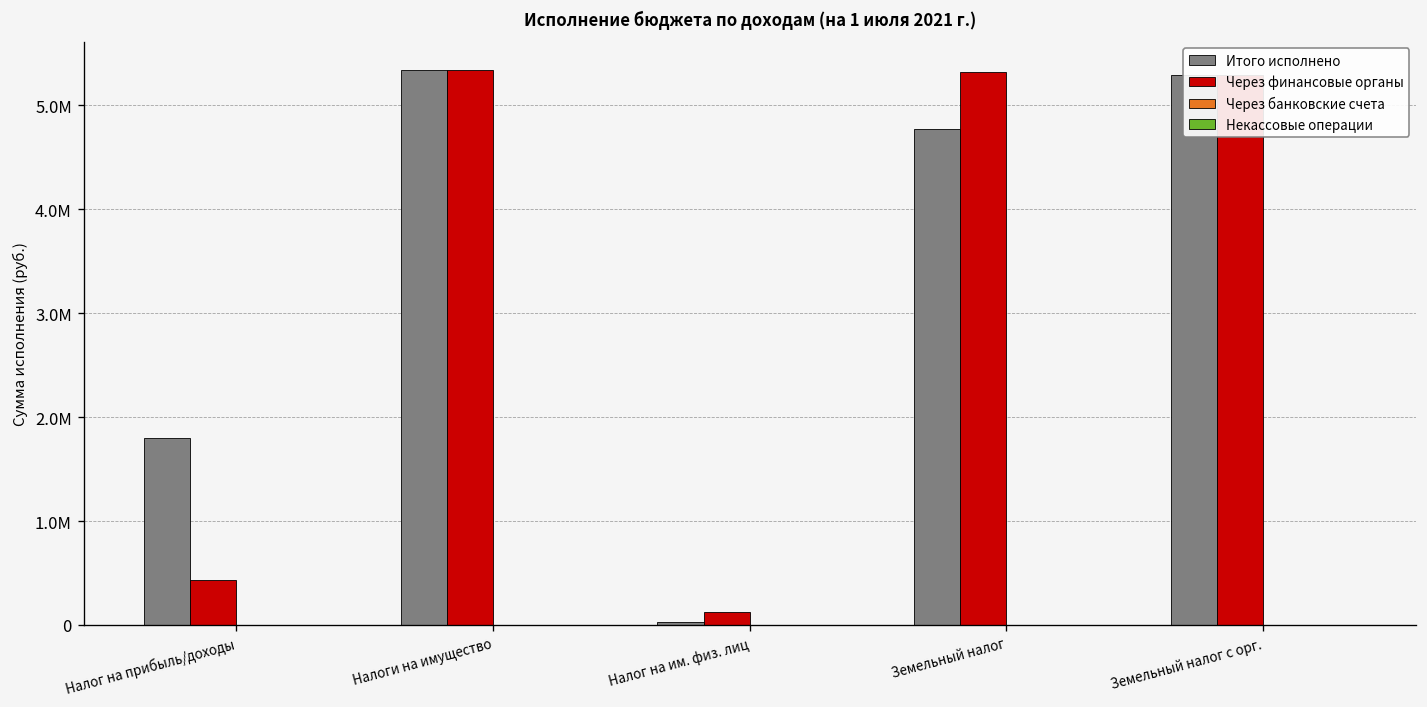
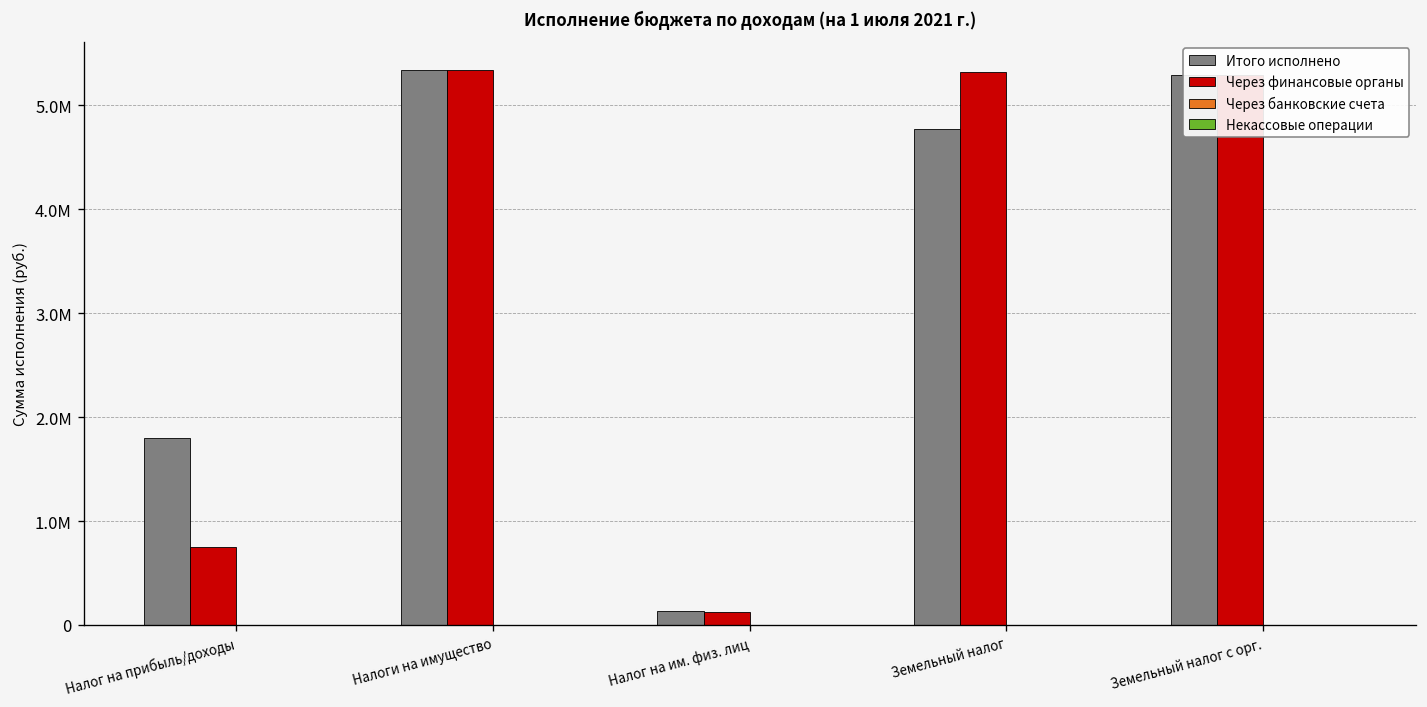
  {
    "Итого исполнено": {
      "Налог на прибыль/доходы": 1800000,
      "Налоги на имущество": 5300000,
-     "Налог на им. физ. лиц": 0,
+     "Налог на им. физ. лиц": 100000,
      "Земельный налог": 4800000
    },
    "Через финансовые органы": {
-     "Налог на прибыль/доходы": 400000,
+     "Налог на прибыль/доходы": 700000,
      "Налоги на имущество": 5300000,
      "Налог на им. физ. лиц": 100000,
      "Земельный налог": 5300000
    },
    "Через банковские счета": {
      "Налог на прибыль/доходы": 0,
      "Налоги на имущество": 0,
      "Налог на им. физ. лиц": 0,
      "Земельный налог": 0,
      "Земельный налог с орг.": 0
    },
    "Некассовые операции": {
      "Налог на прибыль/доходы": 0,
      "Налоги на имущество": 0,
      "Налог на им. физ. лиц": 0,
      "Земельный налог": 0,
      "Земельный налог с орг.": 0
    }
  }
